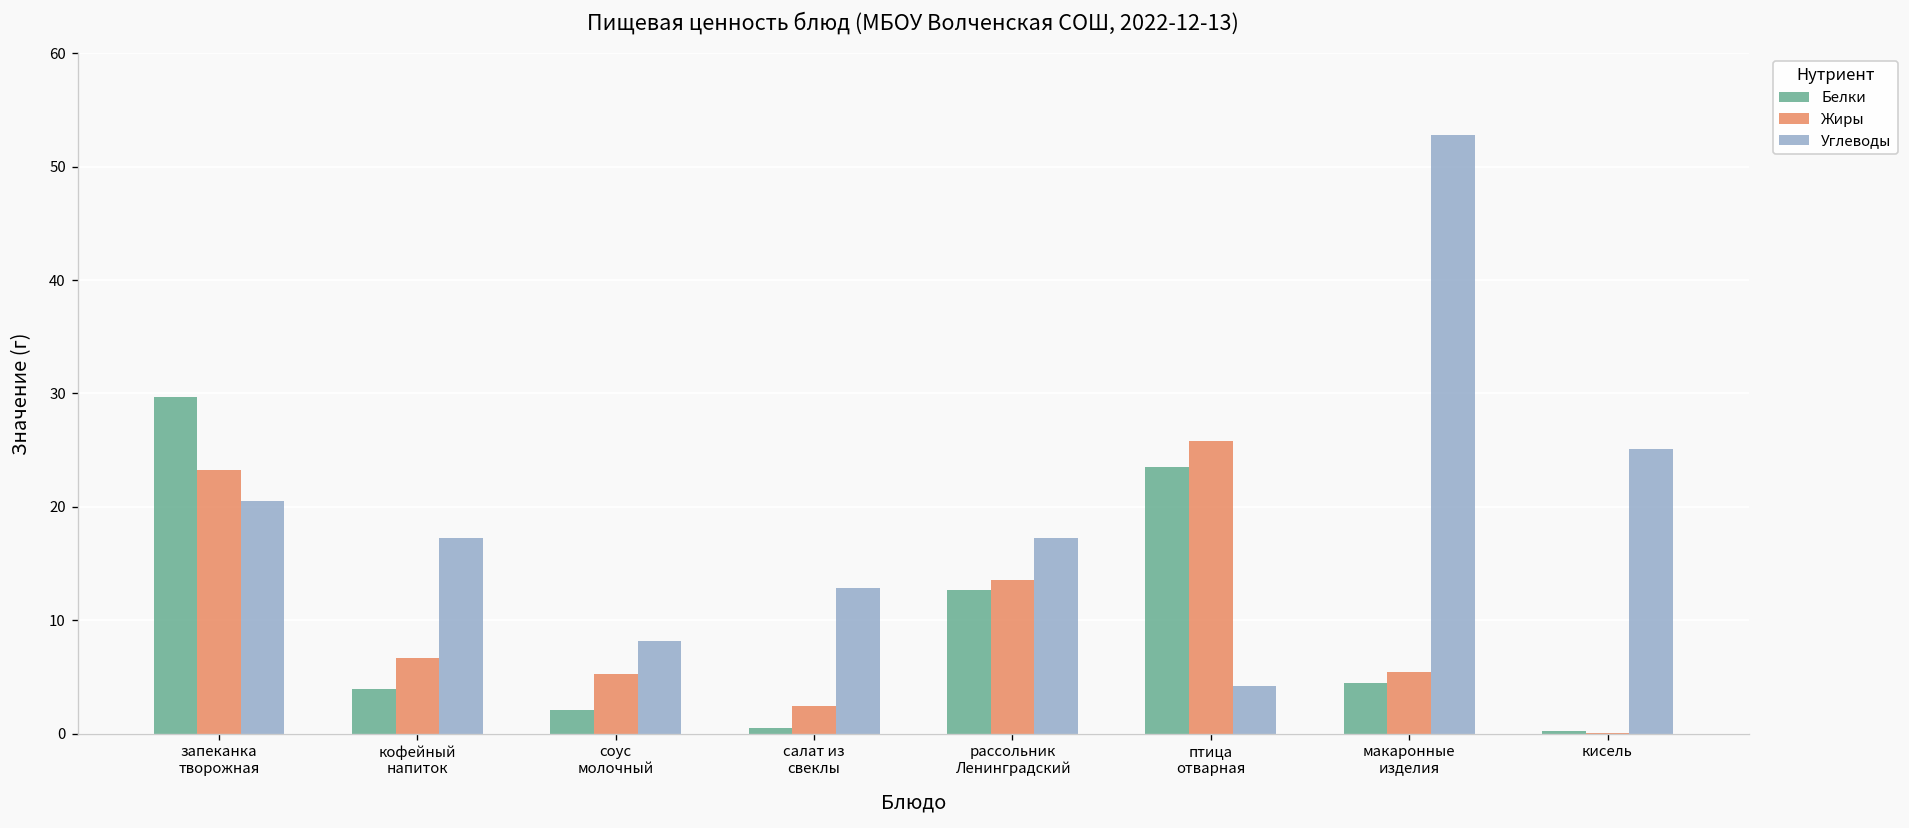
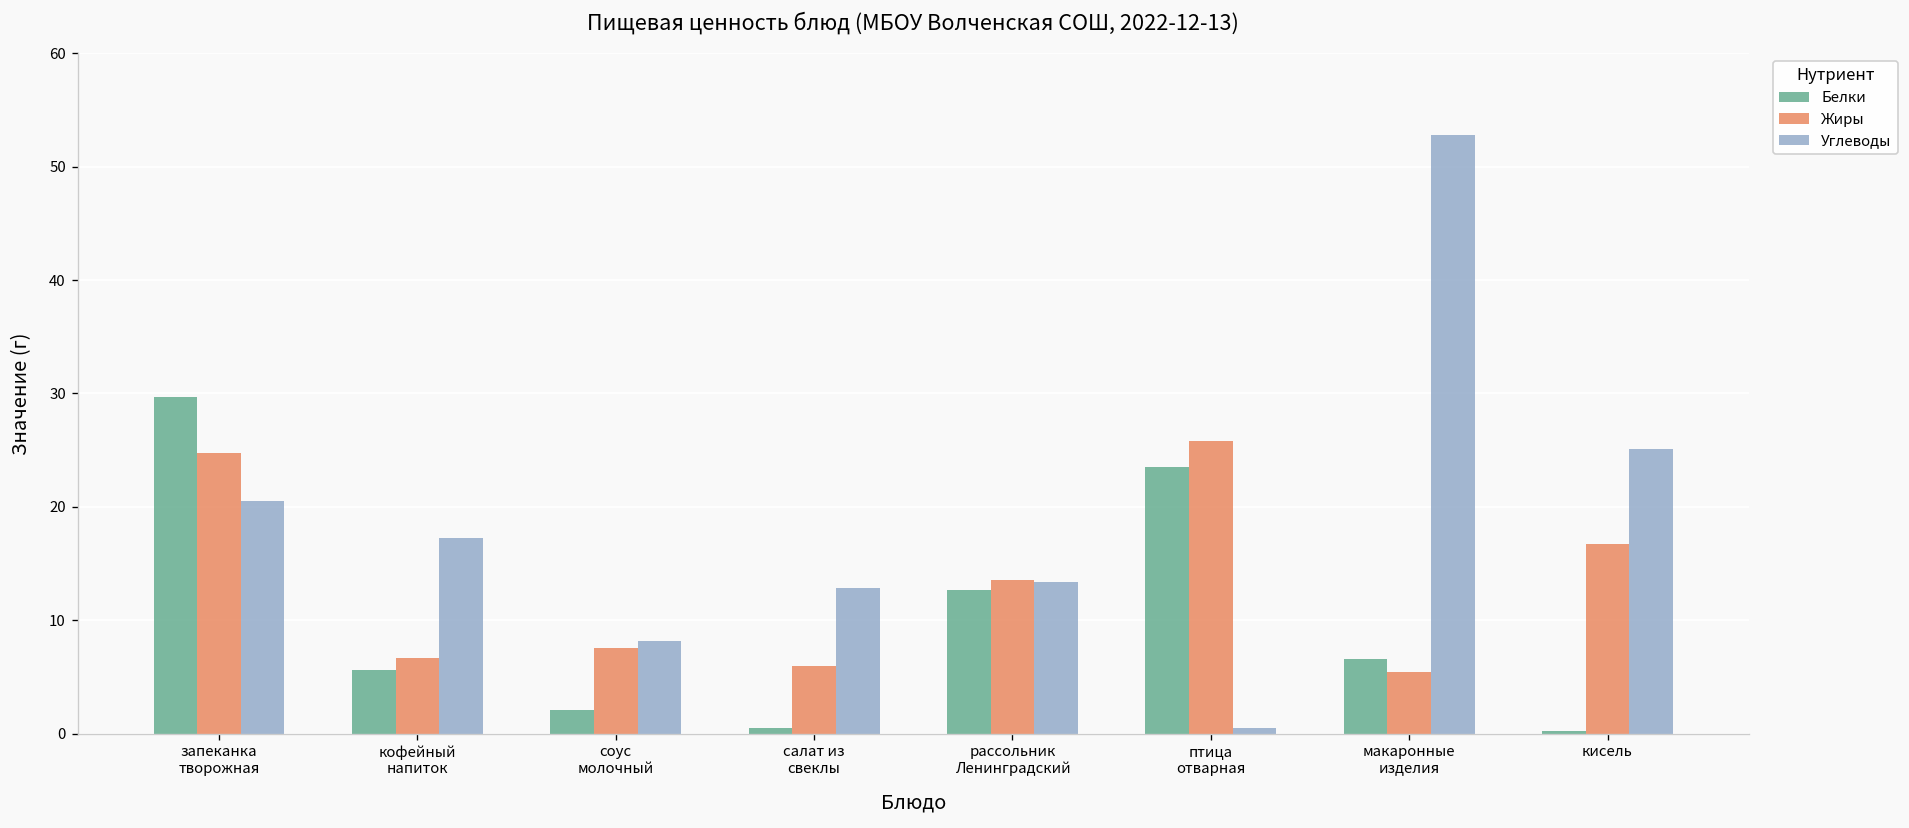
  {
    "Белки": {
      "запеканка творожная": 30,
-     "кофейный напиток": 4,
+     "кофейный напиток": 6,
      "соус молочный": 2,
      "салат из свеклы": 1,
      "рассольник Ленинградский": 13,
      "птица отварная": 23,
-     "макаронные изделия": 4
+     "макаронные изделия": 7
    },
    "Жиры": {
-     "запеканка творожная": 23,
+     "запеканка творожная": 25,
      "кофейный напиток": 7,
-     "соус молочный": 5,
-     "салат из свеклы": 2,
+     "соус молочный": 8,
+     "салат из свеклы": 6,
      "рассольник Ленинградский": 14,
      "птица отварная": 26,
      "макаронные изделия": 5,
-     "кисель": 0
+     "кисель": 17
    },
    "Углеводы": {
      "запеканка творожная": 21,
      "кофейный напиток": 17,
      "соус молочный": 8,
      "салат из свеклы": 13,
-     "рассольник Ленинградский": 17,
-     "птица отварная": 4,
+     "рассольник Ленинградский": 13,
+     "птица отварная": 0,
      "макаронные изделия": 53,
      "кисель": 25
    }
  }
